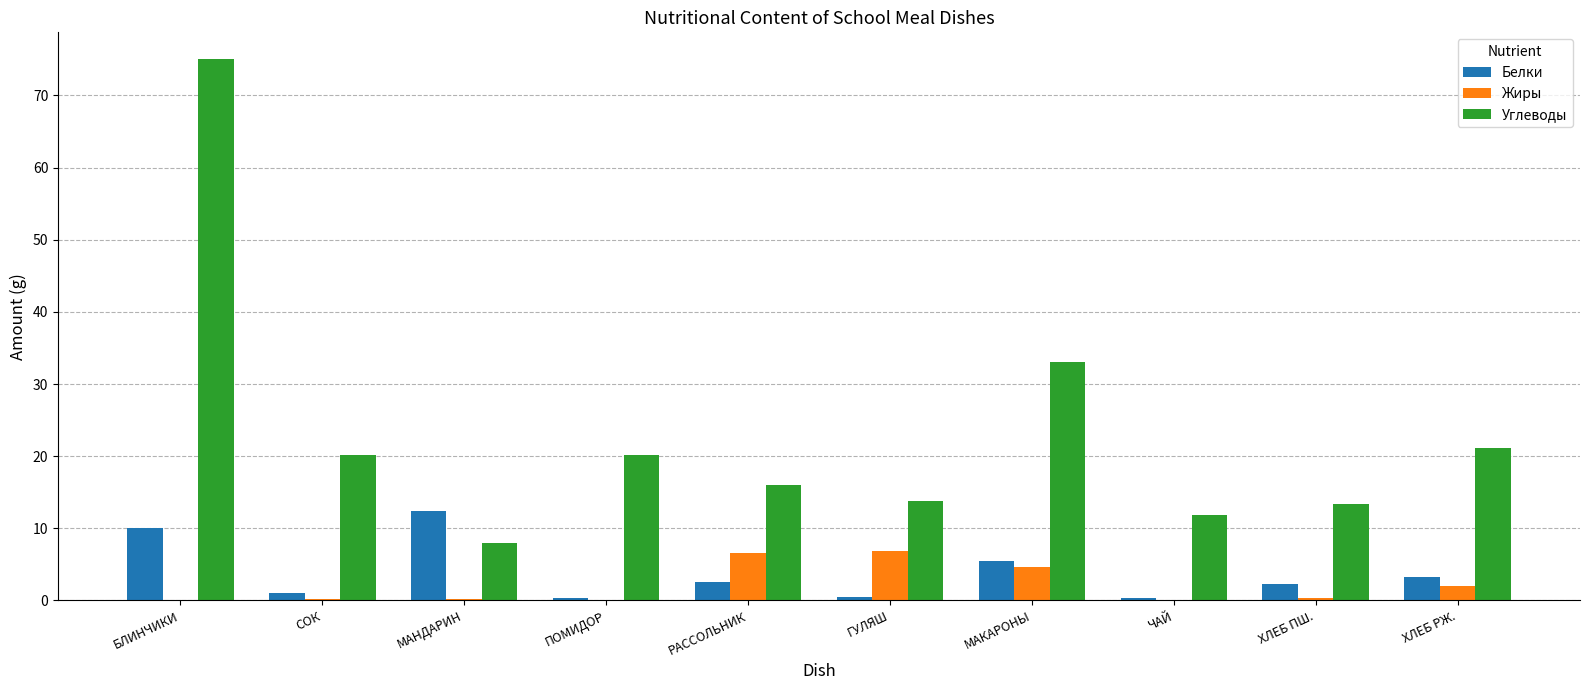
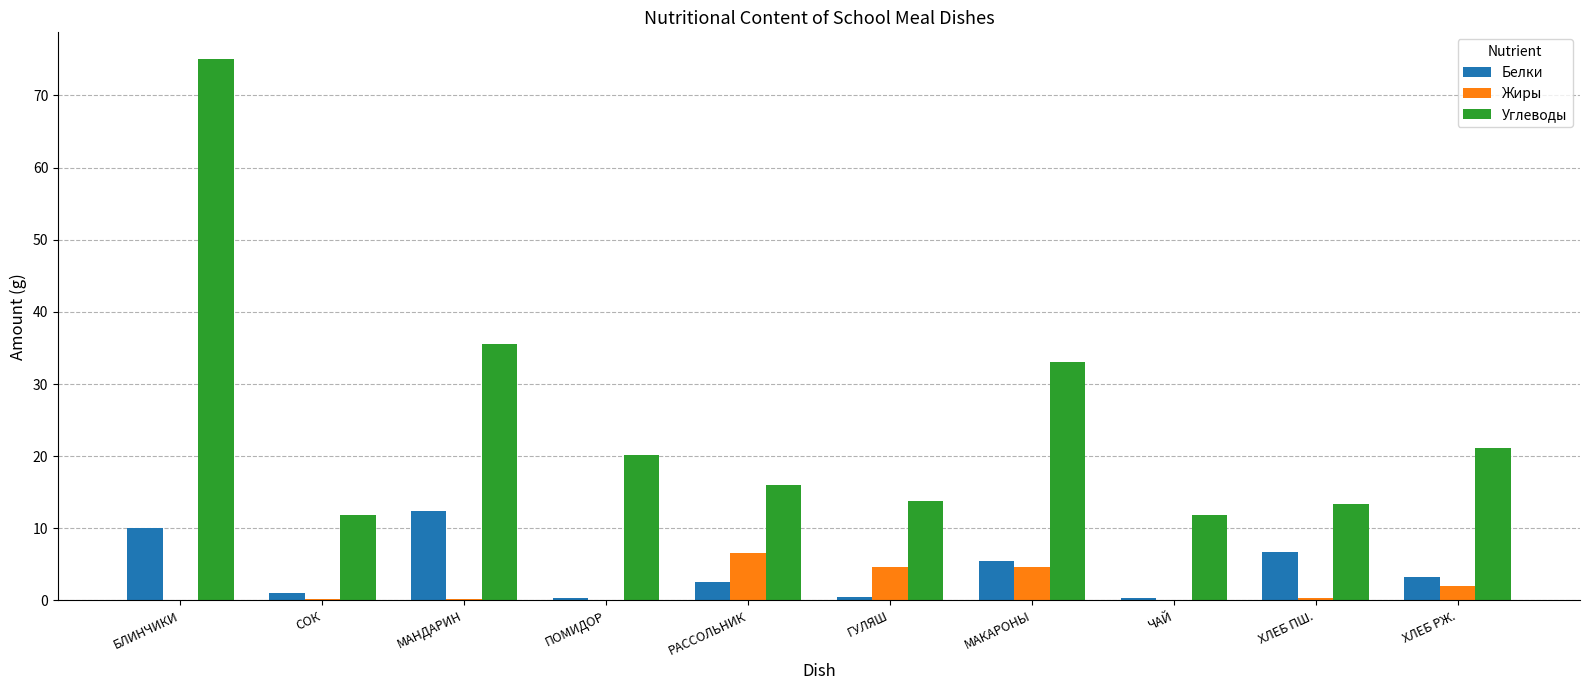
  {
    "Белки": {
      "БЛИНЧИКИ": 10,
      "СОК": 1,
      "МАНДАРИН": 12,
      "ПОМИДОР": 0,
      "РАССОЛЬНИК": 3,
      "ГУЛЯШ": 1,
      "МАКАРОНЫ": 5,
-     "ХЛЕБ ПШ.": 2,
+     "ХЛЕБ ПШ.": 7,
      "ХЛЕБ РЖ.": 3
    },
    "Жиры": {
      "БЛИНЧИКИ": 0,
      "РАССОЛЬНИК": 7,
-     "ГУЛЯШ": 7,
+     "ГУЛЯШ": 5,
      "МАКАРОНЫ": 5,
      "ЧАЙ": 0,
      "ХЛЕБ РЖ.": 2
    },
    "Углеводы": {
      "БЛИНЧИКИ": 75,
-     "СОК": 20,
-     "МАНДАРИН": 8,
+     "СОК": 12,
+     "МАНДАРИН": 36,
      "ПОМИДОР": 20,
      "РАССОЛЬНИК": 16,
      "ГУЛЯШ": 14,
      "МАКАРОНЫ": 33,
      "ЧАЙ": 12,
      "ХЛЕБ ПШ.": 13,
      "ХЛЕБ РЖ.": 21
    }
  }
